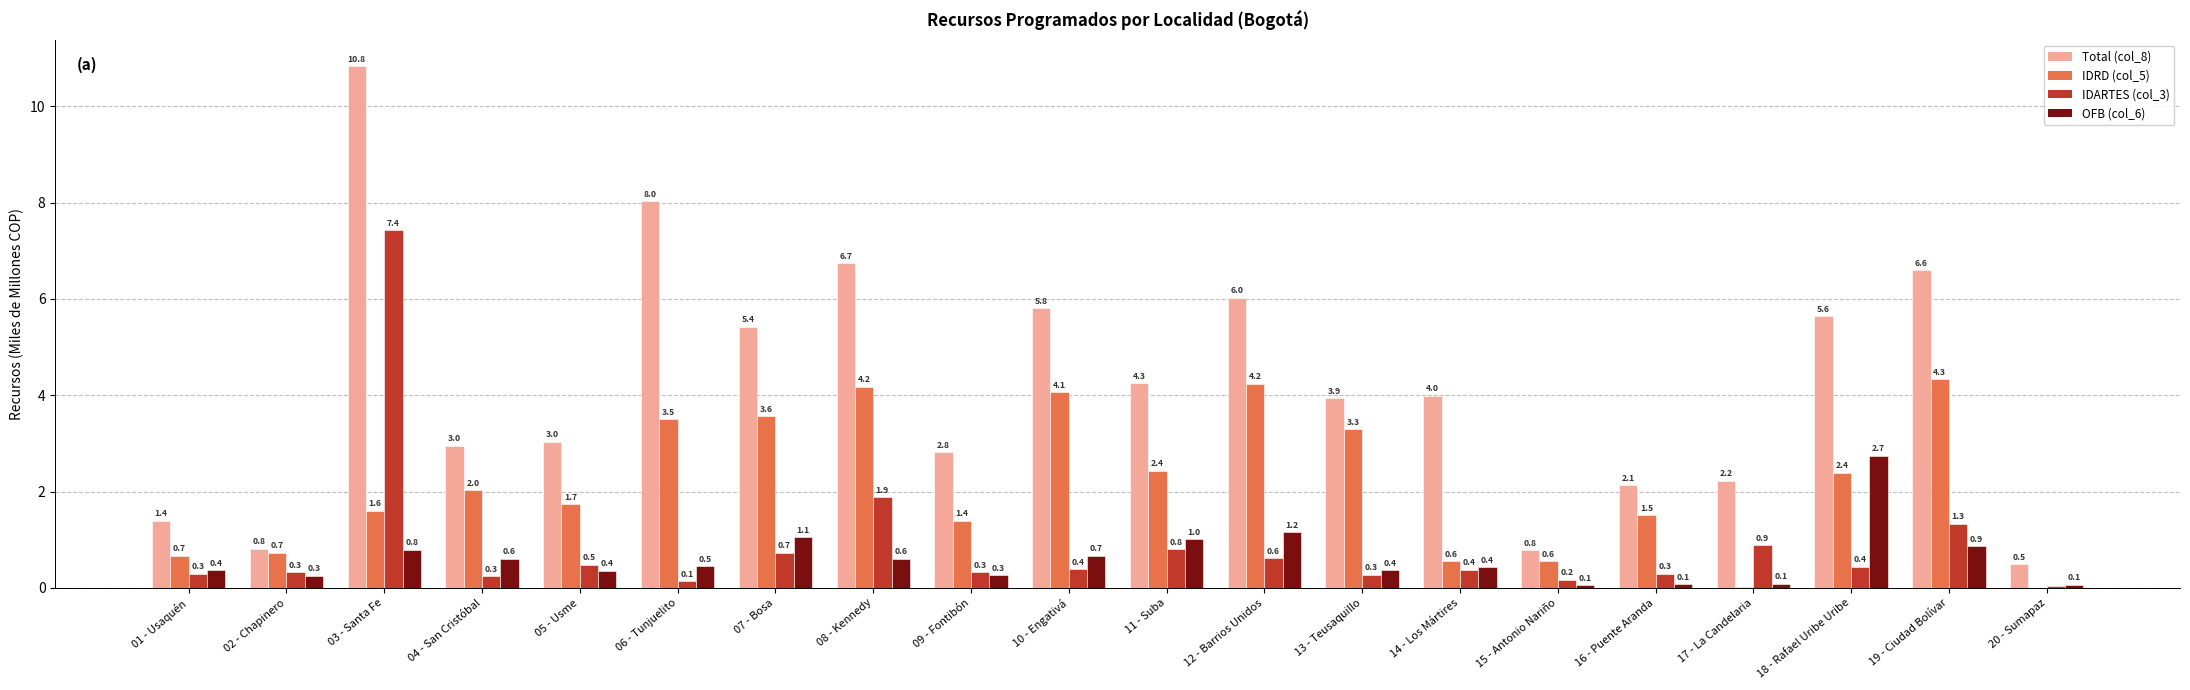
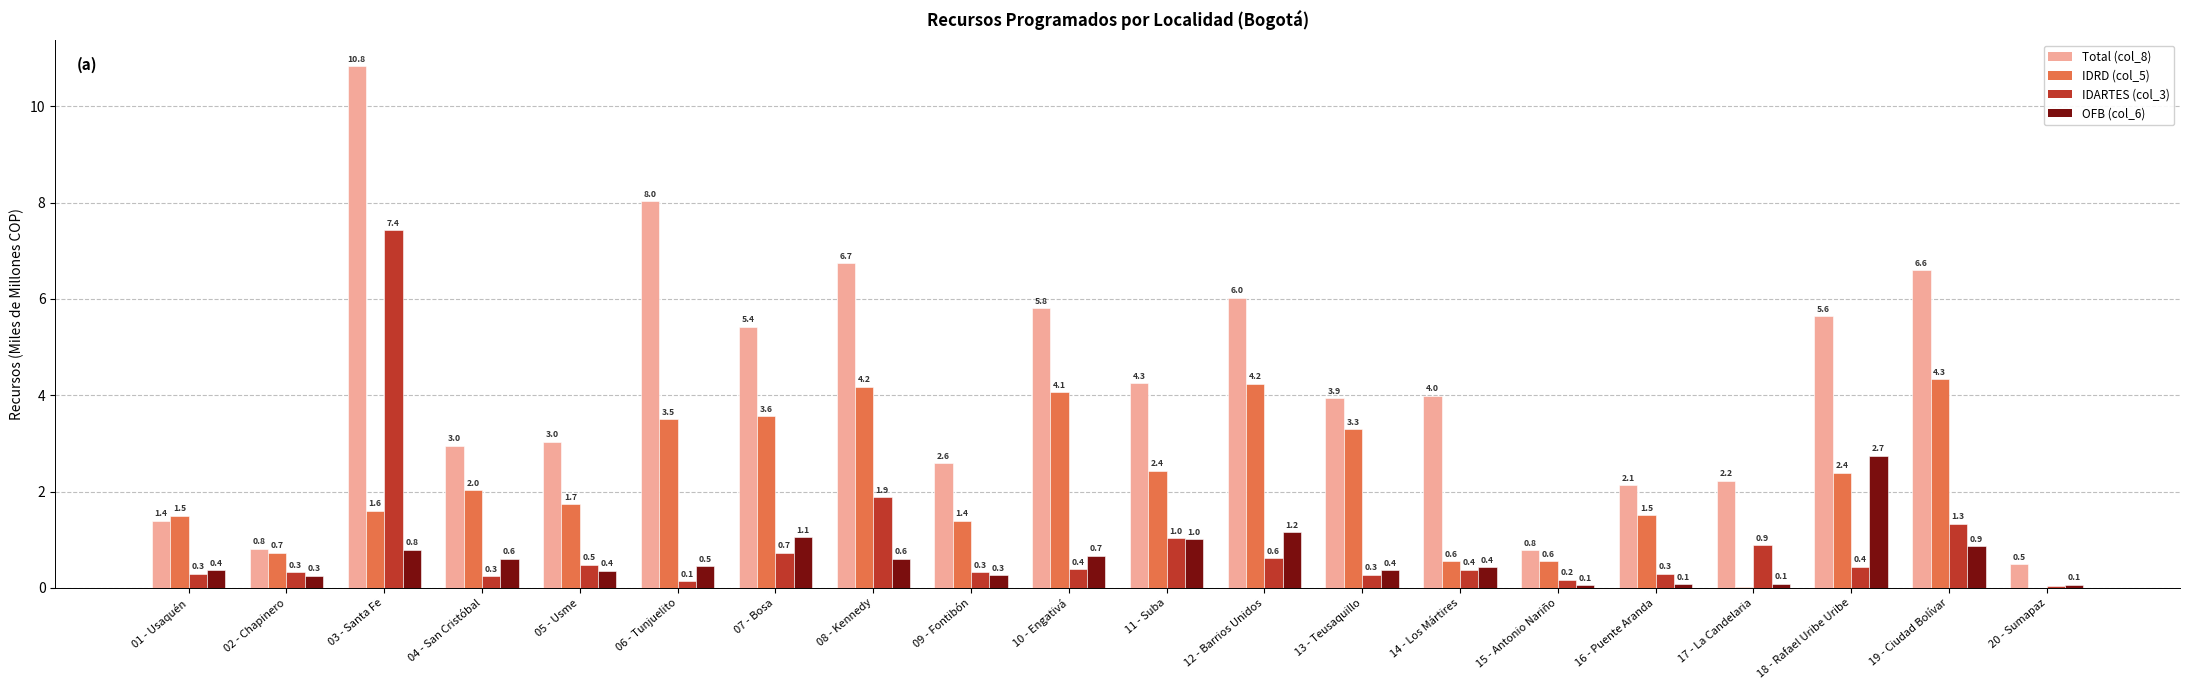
  {
    "Total (col_8)": {
      "01 - Usaquén": 1.4,
      "02 - Chapinero": 0.8,
      "03 - Santa Fe": 10.8,
      "04 - San Cristóbal": 3.0,
      "05 - Usme": 3.0,
      "06 - Tunjuelito": 8.0,
      "07 - Bosa": 5.4,
      "08 - Kennedy": 6.7,
-     "09 - Fontibón": 2.8,
+     "09 - Fontibón": 2.6,
      "10 - Engativá": 5.8,
      "11 - Suba": 4.3,
      "12 - Barrios Unidos": 6.0,
      "13 - Teusaquillo": 3.9,
      "14 - Los Mártires": 4.0,
      "15 - Antonio Nariño": 0.8,
      "16 - Puente Aranda": 2.1,
      "17 - La Candelaria": 2.2,
      "18 - Rafael Uribe Uribe": 5.6,
      "19 - Ciudad Bolívar": 6.6,
      "20 - Sumapaz": 0.5
    },
    "IDRD (col_5)": {
-     "01 - Usaquén": 0.7,
+     "01 - Usaquén": 1.5,
      "02 - Chapinero": 0.7,
      "03 - Santa Fe": 1.6,
      "04 - San Cristóbal": 2.0,
      "05 - Usme": 1.7,
      "06 - Tunjuelito": 3.5,
      "07 - Bosa": 3.6,
      "08 - Kennedy": 4.2,
      "09 - Fontibón": 1.4,
      "10 - Engativá": 4.1,
      "11 - Suba": 2.4,
      "12 - Barrios Unidos": 4.2,
      "13 - Teusaquillo": 3.3,
      "14 - Los Mártires": 0.6,
      "15 - Antonio Nariño": 0.6,
      "16 - Puente Aranda": 1.5,
      "18 - Rafael Uribe Uribe": 2.4,
      "19 - Ciudad Bolívar": 4.3
    },
    "IDARTES (col_3)": {
      "01 - Usaquén": 0.3,
      "02 - Chapinero": 0.3,
      "03 - Santa Fe": 7.4,
      "04 - San Cristóbal": 0.3,
      "05 - Usme": 0.5,
      "06 - Tunjuelito": 0.1,
      "07 - Bosa": 0.7,
      "08 - Kennedy": 1.9,
      "09 - Fontibón": 0.3,
      "10 - Engativá": 0.4,
-     "11 - Suba": 0.8,
+     "11 - Suba": 1.0,
      "12 - Barrios Unidos": 0.6,
      "13 - Teusaquillo": 0.3,
      "14 - Los Mártires": 0.4,
      "15 - Antonio Nariño": 0.2,
      "16 - Puente Aranda": 0.3,
      "17 - La Candelaria": 0.9,
      "18 - Rafael Uribe Uribe": 0.4,
      "19 - Ciudad Bolívar": 1.3
    },
    "OFB (col_6)": {
      "01 - Usaquén": 0.4,
      "02 - Chapinero": 0.3,
      "03 - Santa Fe": 0.8,
      "04 - San Cristóbal": 0.6,
      "05 - Usme": 0.4,
      "06 - Tunjuelito": 0.5,
      "07 - Bosa": 1.1,
      "08 - Kennedy": 0.6,
      "09 - Fontibón": 0.3,
      "10 - Engativá": 0.7,
      "11 - Suba": 1.0,
      "12 - Barrios Unidos": 1.2,
      "13 - Teusaquillo": 0.4,
      "14 - Los Mártires": 0.4,
      "15 - Antonio Nariño": 0.1,
      "16 - Puente Aranda": 0.1,
      "17 - La Candelaria": 0.1,
      "18 - Rafael Uribe Uribe": 2.7,
      "19 - Ciudad Bolívar": 0.9,
      "20 - Sumapaz": 0.1
    }
  }
